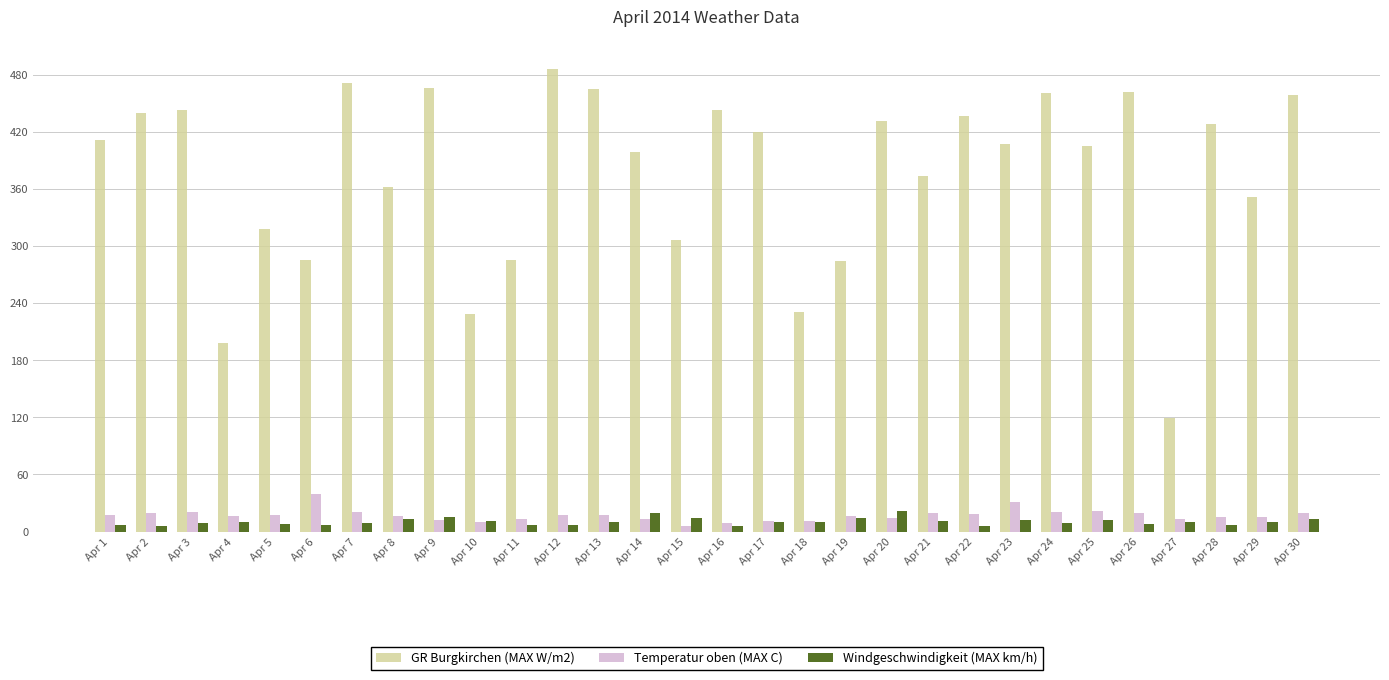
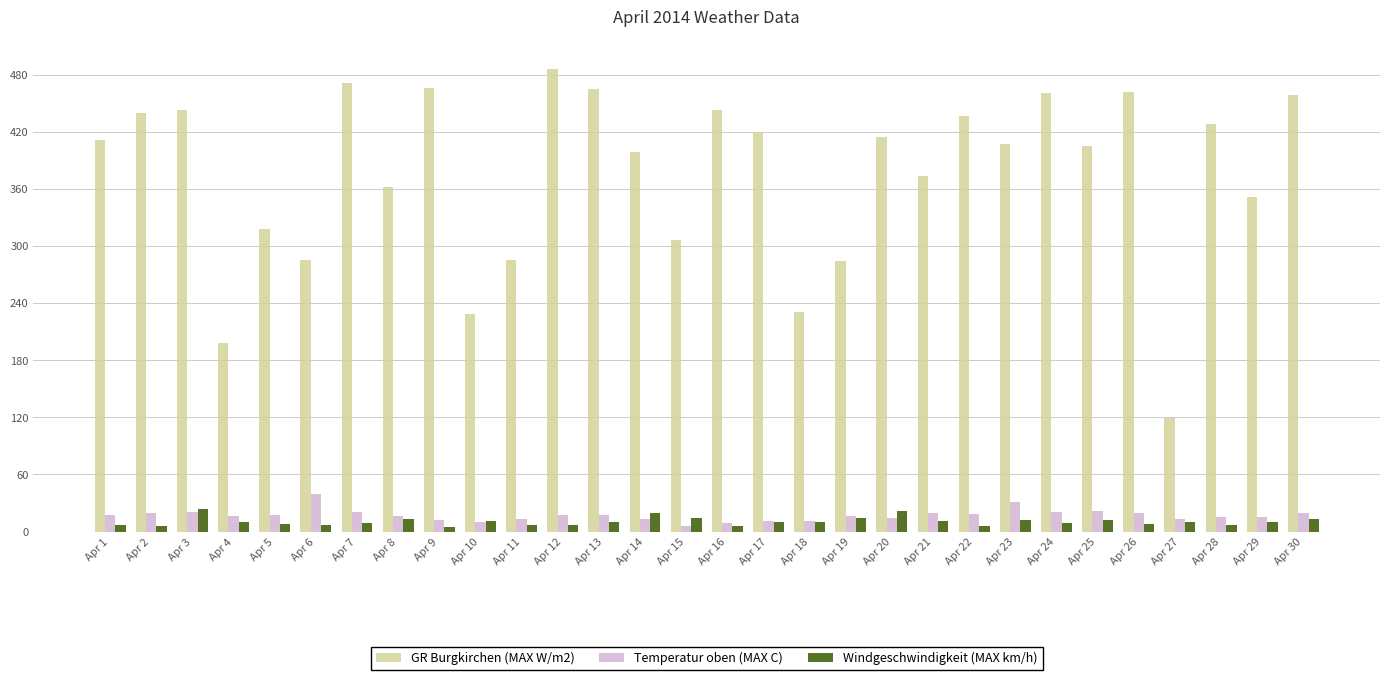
  {
    "GR Burgkirchen (MAX W/m2)": {
      "Apr 1": 410,
      "Apr 2": 440,
      "Apr 3": 440,
      "Apr 4": 200,
      "Apr 5": 320,
      "Apr 6": 280,
      "Apr 7": 470,
      "Apr 8": 360,
      "Apr 9": 470,
      "Apr 10": 230,
      "Apr 11": 290,
      "Apr 12": 490,
      "Apr 13": 470,
      "Apr 14": 400,
      "Apr 15": 310,
      "Apr 16": 440,
      "Apr 17": 420,
      "Apr 18": 230,
      "Apr 19": 280,
-     "Apr 20": 430,
+     "Apr 20": 410,
      "Apr 21": 370,
      "Apr 22": 440,
      "Apr 23": 410,
      "Apr 24": 460,
      "Apr 25": 400,
      "Apr 26": 460,
      "Apr 27": 120,
      "Apr 28": 430,
      "Apr 29": 350,
      "Apr 30": 460
    },
    "Temperatur oben (MAX C)": {
      "Apr 1": 20,
      "Apr 2": 20,
      "Apr 3": 20,
      "Apr 4": 20,
      "Apr 5": 20,
      "Apr 6": 40,
      "Apr 7": 20,
      "Apr 8": 20,
      "Apr 9": 10,
      "Apr 10": 10,
      "Apr 11": 10,
      "Apr 12": 20,
      "Apr 13": 20,
      "Apr 14": 10,
      "Apr 15": 10,
      "Apr 16": 10,
      "Apr 17": 10,
      "Apr 18": 10,
      "Apr 19": 20,
      "Apr 20": 10,
      "Apr 21": 20,
      "Apr 22": 20,
      "Apr 23": 30,
      "Apr 24": 20,
      "Apr 25": 20,
      "Apr 26": 20,
      "Apr 27": 10,
      "Apr 28": 20,
      "Apr 29": 20,
      "Apr 30": 20
    },
    "Windgeschwindigkeit (MAX km/h)": {
      "Apr 1": 10,
      "Apr 2": 10,
-     "Apr 3": 10,
+     "Apr 3": 20,
      "Apr 4": 10,
      "Apr 5": 10,
      "Apr 6": 10,
      "Apr 7": 10,
      "Apr 8": 10,
-     "Apr 9": 20,
+     "Apr 9": 10,
      "Apr 10": 10,
      "Apr 11": 10,
      "Apr 12": 10,
      "Apr 13": 10,
      "Apr 14": 20,
      "Apr 15": 10,
      "Apr 16": 10,
      "Apr 17": 10,
      "Apr 18": 10,
      "Apr 19": 10,
      "Apr 20": 20,
      "Apr 21": 10,
      "Apr 22": 10,
      "Apr 23": 10,
      "Apr 24": 10,
      "Apr 25": 10,
      "Apr 26": 10,
      "Apr 27": 10,
      "Apr 28": 10,
      "Apr 29": 10,
      "Apr 30": 10
    }
  }
